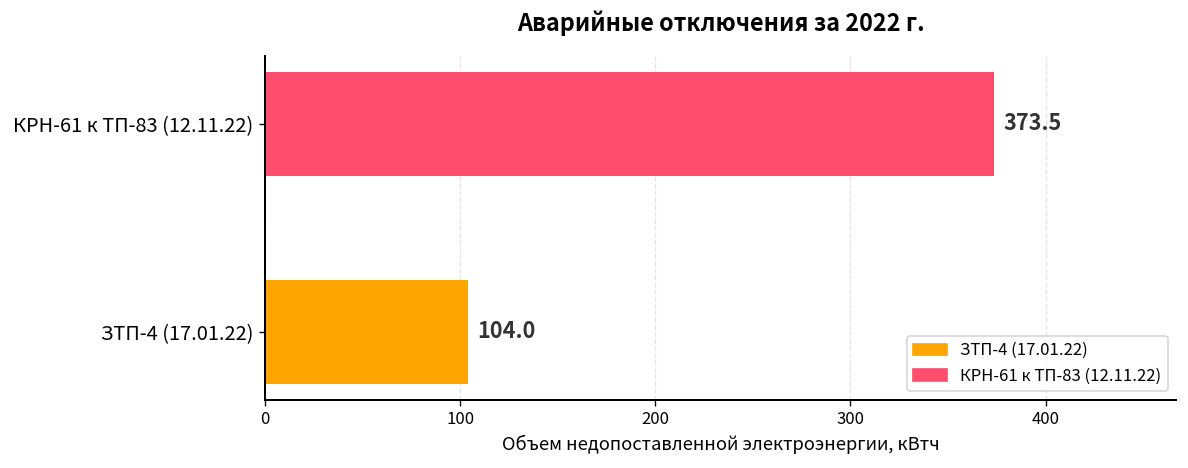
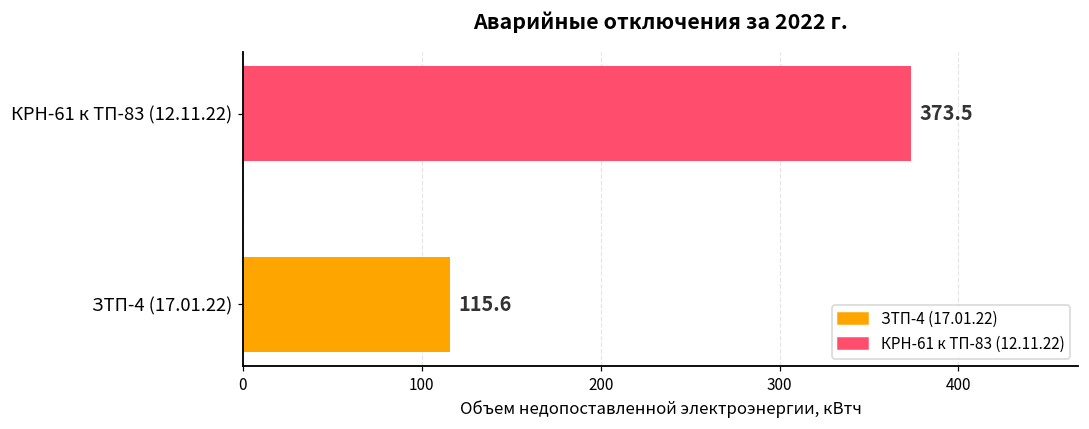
  {
    "КРН-61 к ТП-83 (12.11.22)": 373.5,
-   "ЗТП-4 (17.01.22)": 104.0
+   "ЗТП-4 (17.01.22)": 115.6
  }
